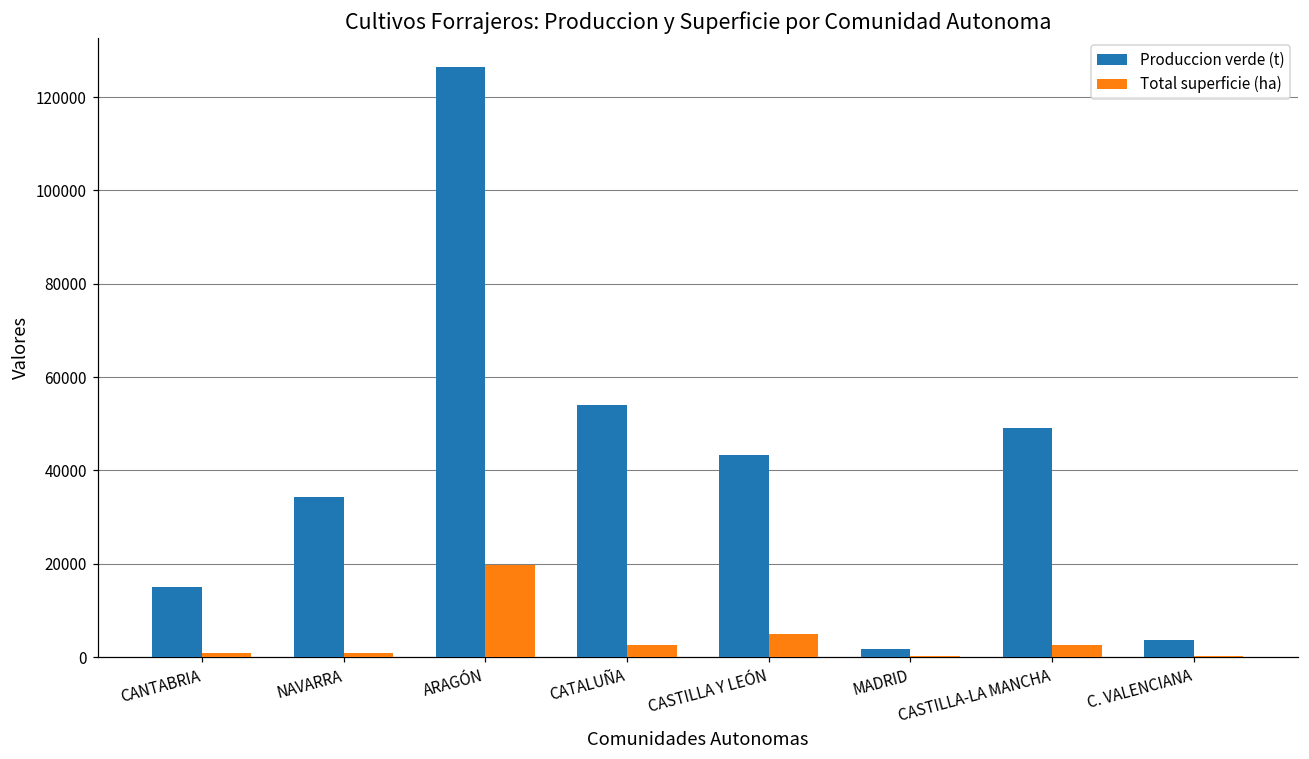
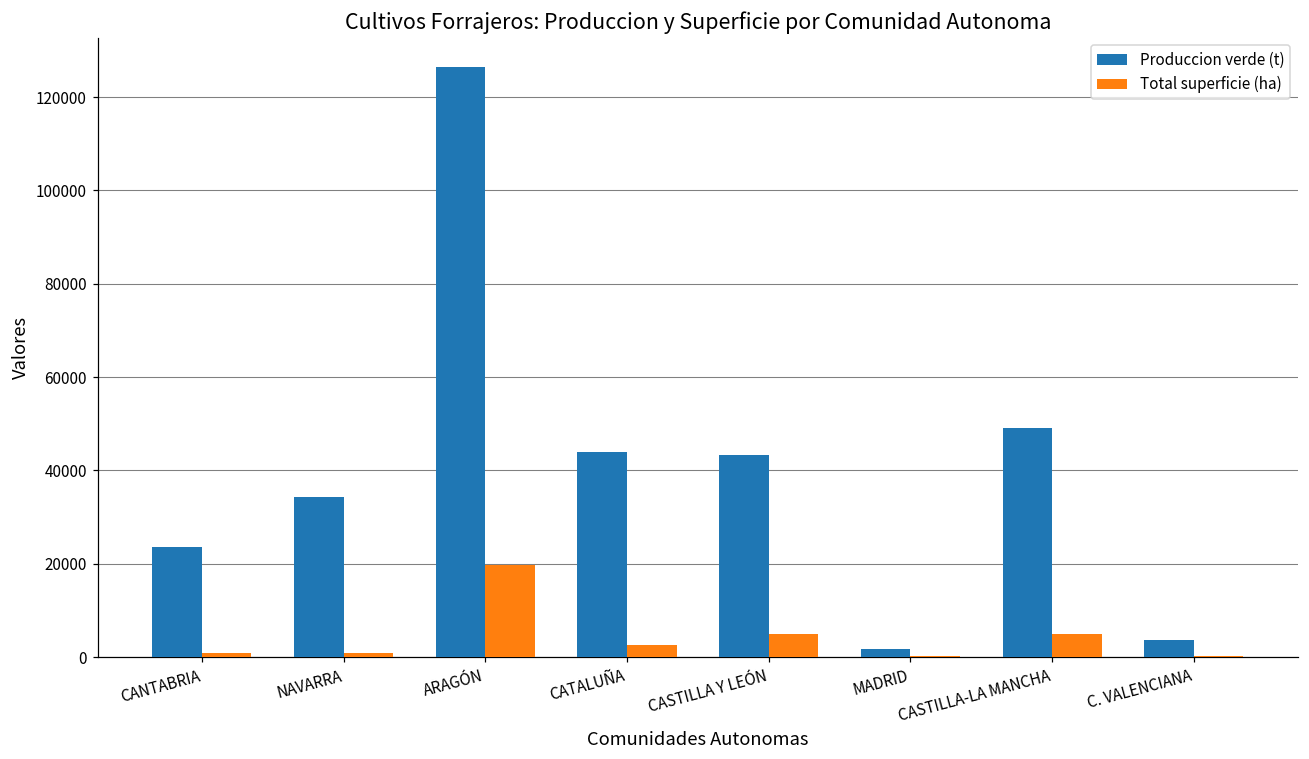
  {
    "Produccion verde (t)": {
-     "CANTABRIA": 15000,
+     "CANTABRIA": 24000,
      "NAVARRA": 34000,
      "ARAGÓN": 126000,
-     "CATALUÑA": 54000,
+     "CATALUÑA": 44000,
      "CASTILLA Y LEÓN": 43000,
      "MADRID": 2000,
      "CASTILLA-LA MANCHA": 49000,
      "C. VALENCIANA": 4000
    },
    "Total superficie (ha)": {
      "CANTABRIA": 1000,
      "NAVARRA": 1000,
      "ARAGÓN": 20000,
      "CATALUÑA": 3000,
      "CASTILLA Y LEÓN": 5000,
-     "CASTILLA-LA MANCHA": 3000
+     "CASTILLA-LA MANCHA": 5000
    }
  }
